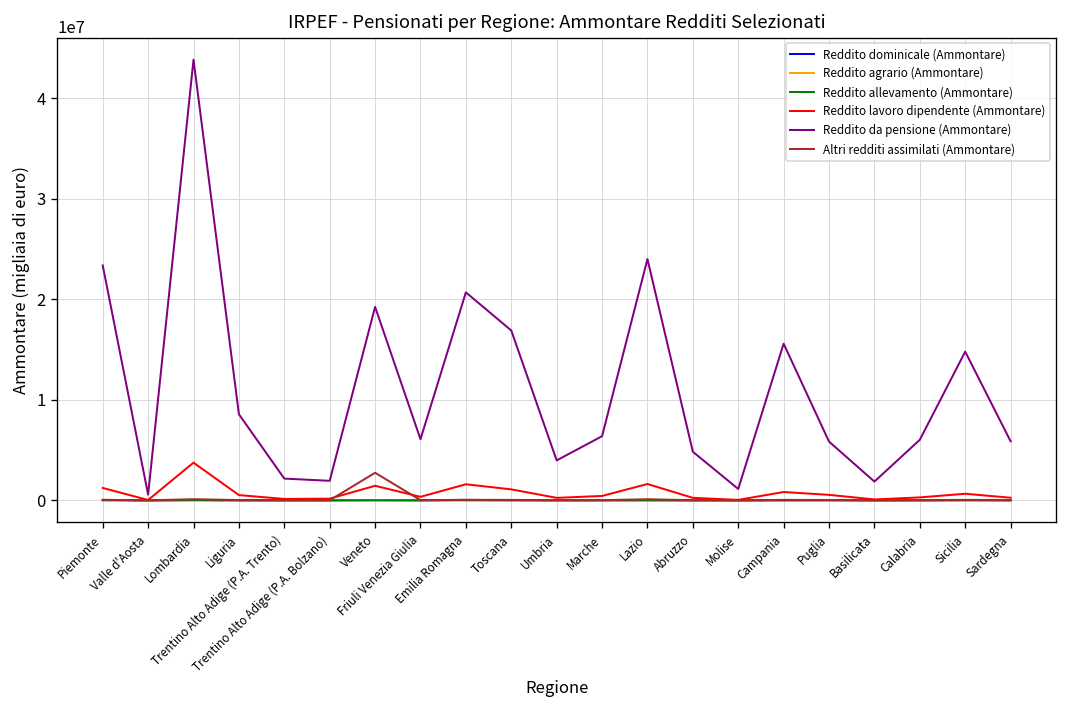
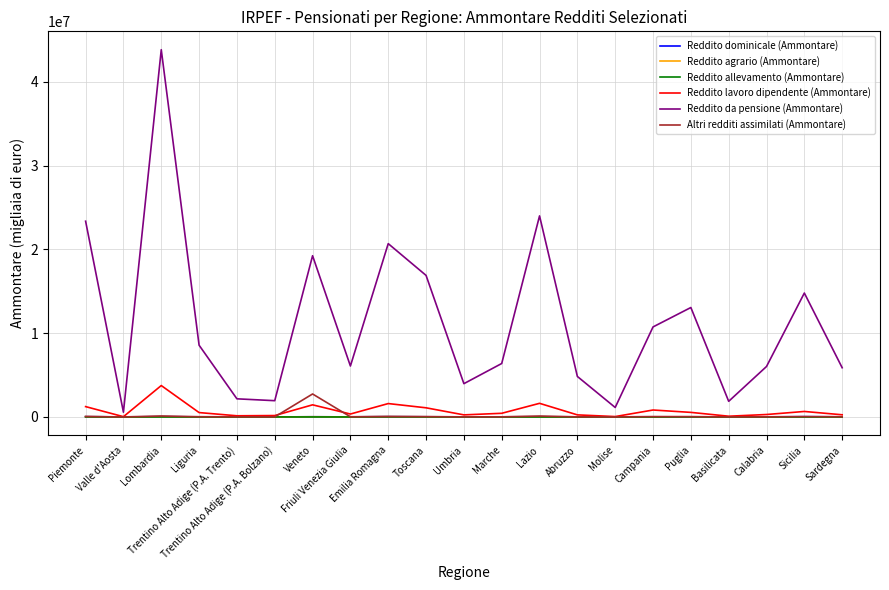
  {
    "Reddito allevamento (Ammontare)": {
      "Veneto": 0
    },
    "Reddito lavoro dipendente (Ammontare)": {
      "Piemonte": 1000000,
      "Lombardia": 4000000,
      "Liguria": 1000000,
      "Veneto": 1000000,
      "Friuli Venezia Giulia": 0,
      "Emilia Romagna": 2000000,
      "Toscana": 1000000,
      "Marche": 0,
      "Lazio": 2000000,
      "Campania": 1000000,
      "Puglia": 1000000,
      "Sicilia": 1000000
    },
    "Reddito da pensione (Ammontare)": {
      "Piemonte": 23000000,
      "Valle d'Aosta": 1000000,
      "Lombardia": 44000000,
      "Liguria": 9000000,
      "Trentino Alto Adige (P.A. Trento)": 2000000,
      "Trentino Alto Adige (P.A. Bolzano)": 2000000,
      "Veneto": 19000000,
      "Friuli Venezia Giulia": 6000000,
      "Emilia Romagna": 21000000,
      "Toscana": 17000000,
      "Umbria": 4000000,
      "Marche": 6000000,
      "Lazio": 24000000,
      "Abruzzo": 5000000,
      "Molise": 1000000,
-     "Campania": 16000000,
-     "Puglia": 6000000,
+     "Campania": 11000000,
+     "Puglia": 13000000,
      "Basilicata": 2000000,
      "Calabria": 6000000,
      "Sicilia": 15000000,
      "Sardegna": 6000000
    },
    "Altri redditi assimilati (Ammontare)": {
      "Veneto": 3000000
    }
  }
